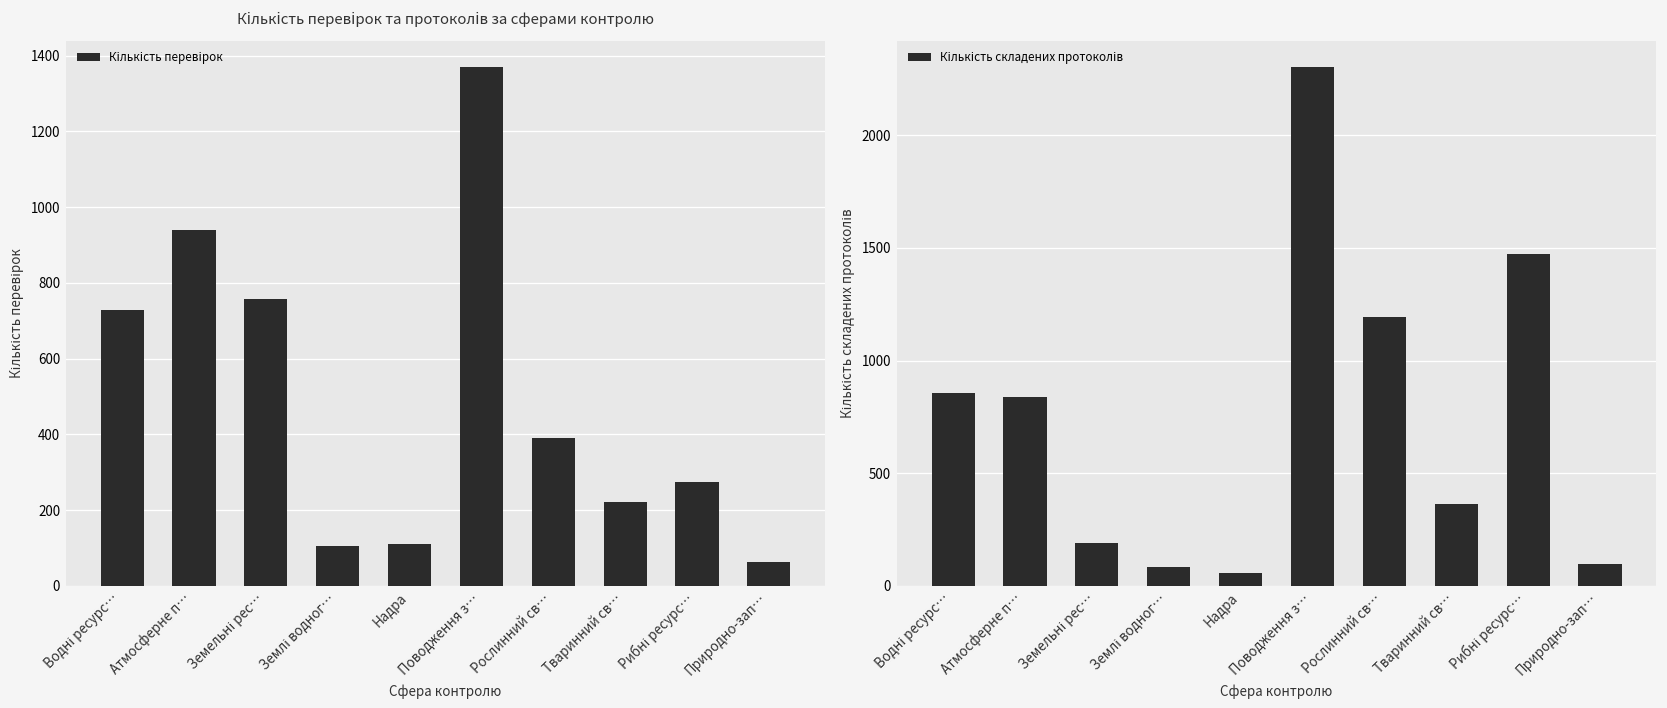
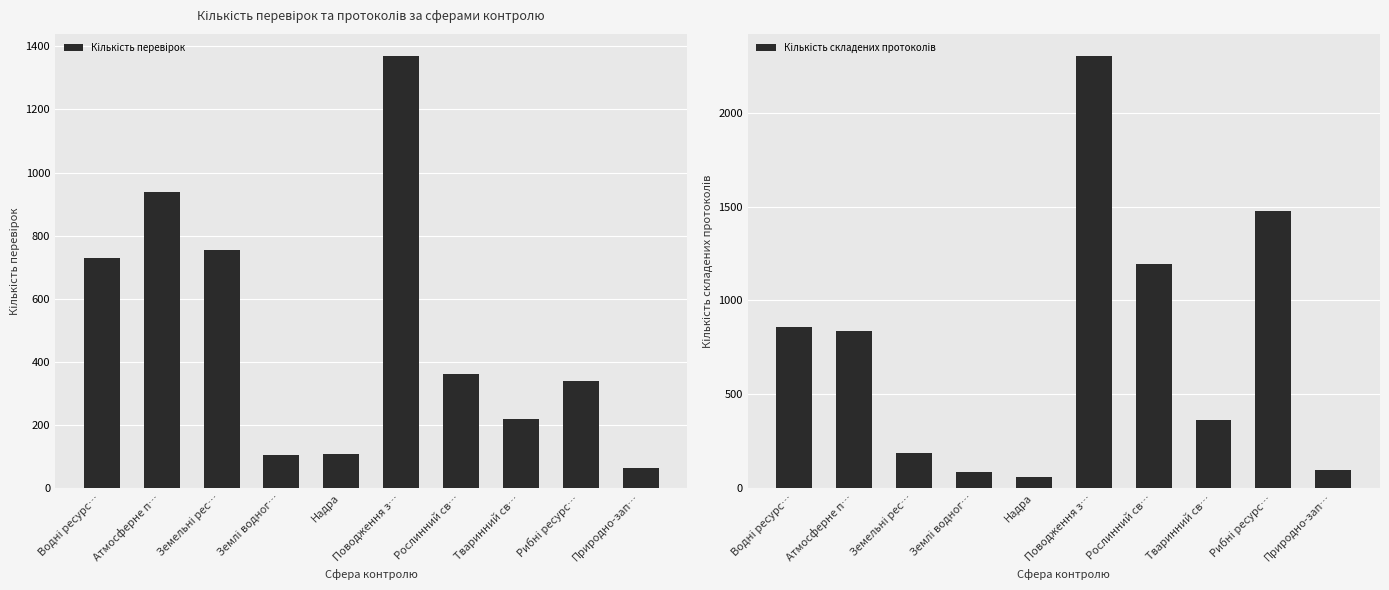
  {
    "Кількість перевірок та протоколів за сферами контролю": {
      "Водні ресурс…": 730,
      "Атмосферне п…": 940,
      "Земельні рес…": 760,
      "Землі водног…": 110,
      "Надра": 110,
      "Поводження з…": 1370,
-     "Рослинний св…": 390,
+     "Рослинний св…": 360,
      "Тваринний св…": 220,
-     "Рибні ресурс…": 270,
+     "Рибні ресурс…": 340,
      "Природно-зап…": 60
    }
  }
